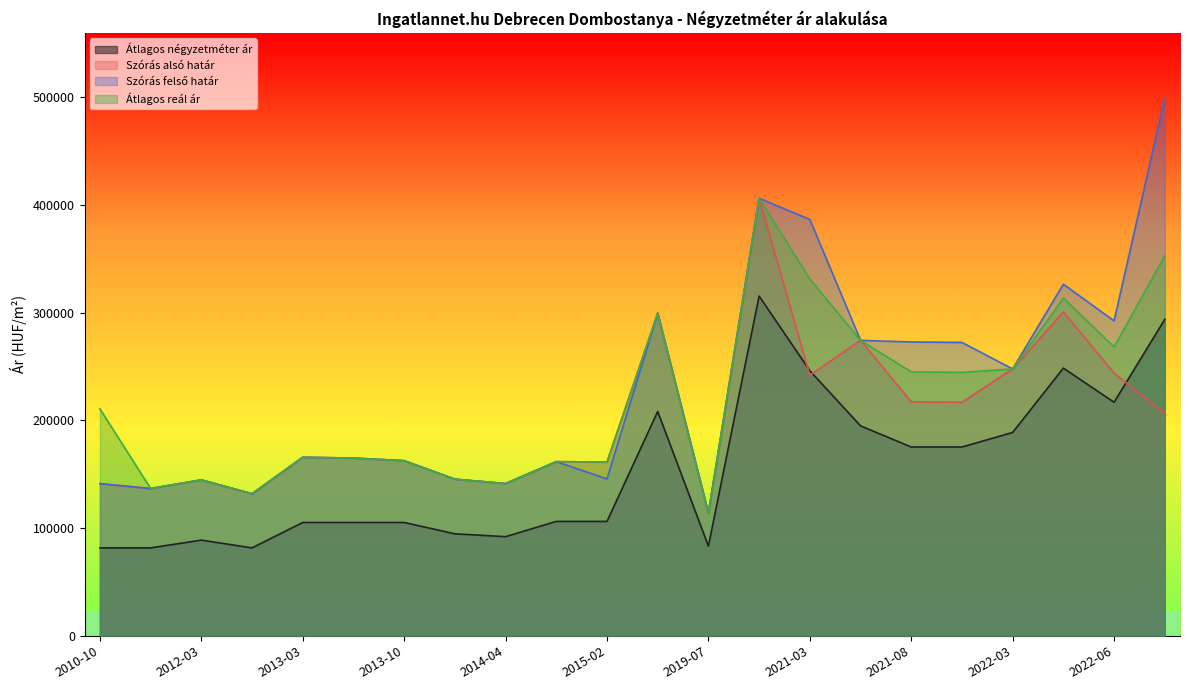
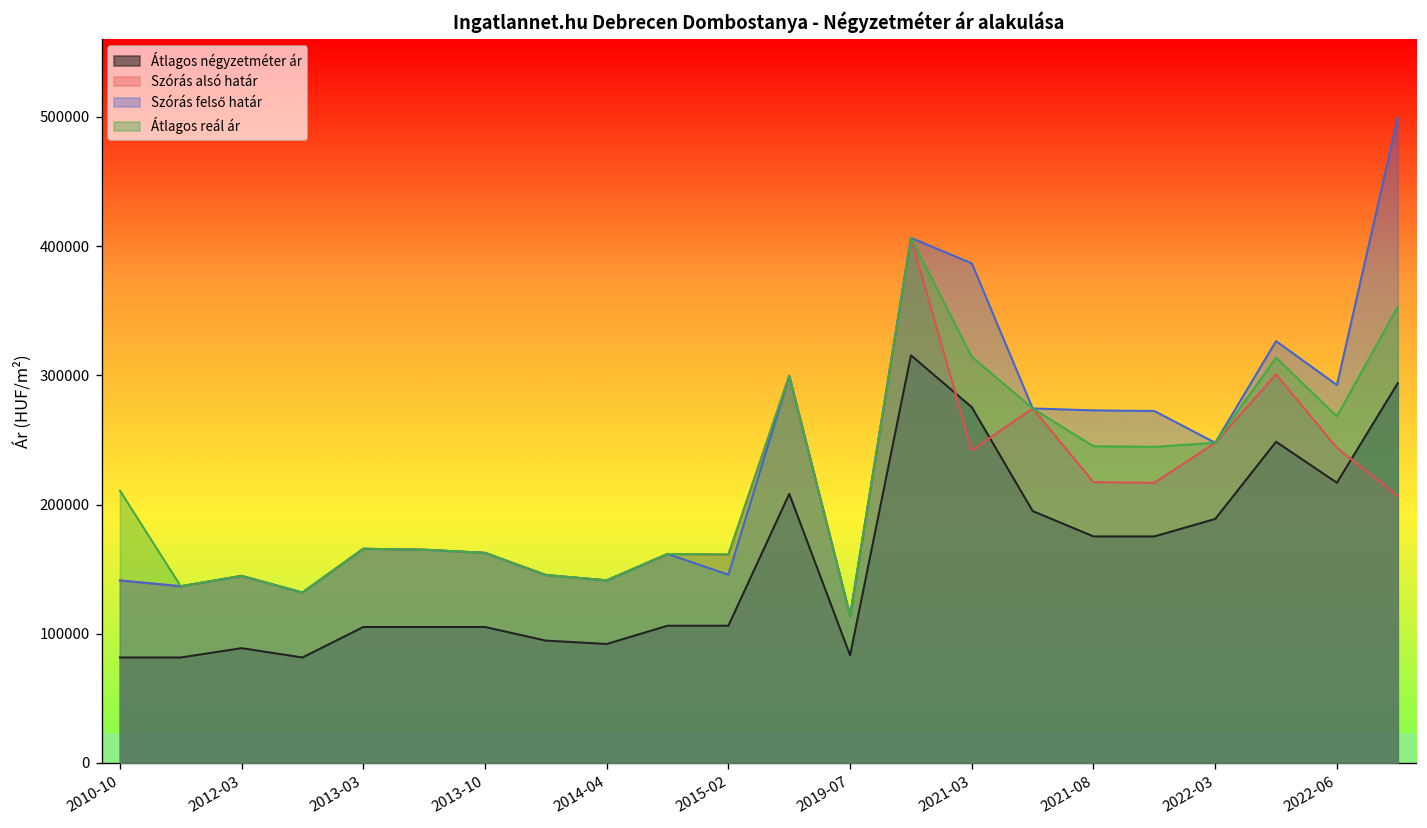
  {
    "Átlagos négyzetméter ár": {
      "2010-10": 82000,
      "2012-03": 89000,
      "2013-03": 105000,
      "2013-10": 105000,
      "2014-04": 92000,
      "2015-02": 106000,
      "2019-07": 83000,
-     "2021-03": 246000,
+     "2021-03": 275000,
      "2021-08": 175000,
      "2022-03": 189000,
      "2022-06": 217000
    },
    "Szórás alsó határ": {
      "2021-03": 242000,
      "2021-08": 217000,
      "2022-06": 244000
    },
    "Szórás felső határ": {
      "2015-02": 146000,
      "2021-03": 387000,
      "2021-08": 273000,
      "2022-06": 293000
    },
    "Átlagos reál ár": {
      "2010-10": 211000,
-     "2021-03": 331000,
+     "2021-03": 314000,
      "2021-08": 245000,
      "2022-06": 268000
    }
  }
